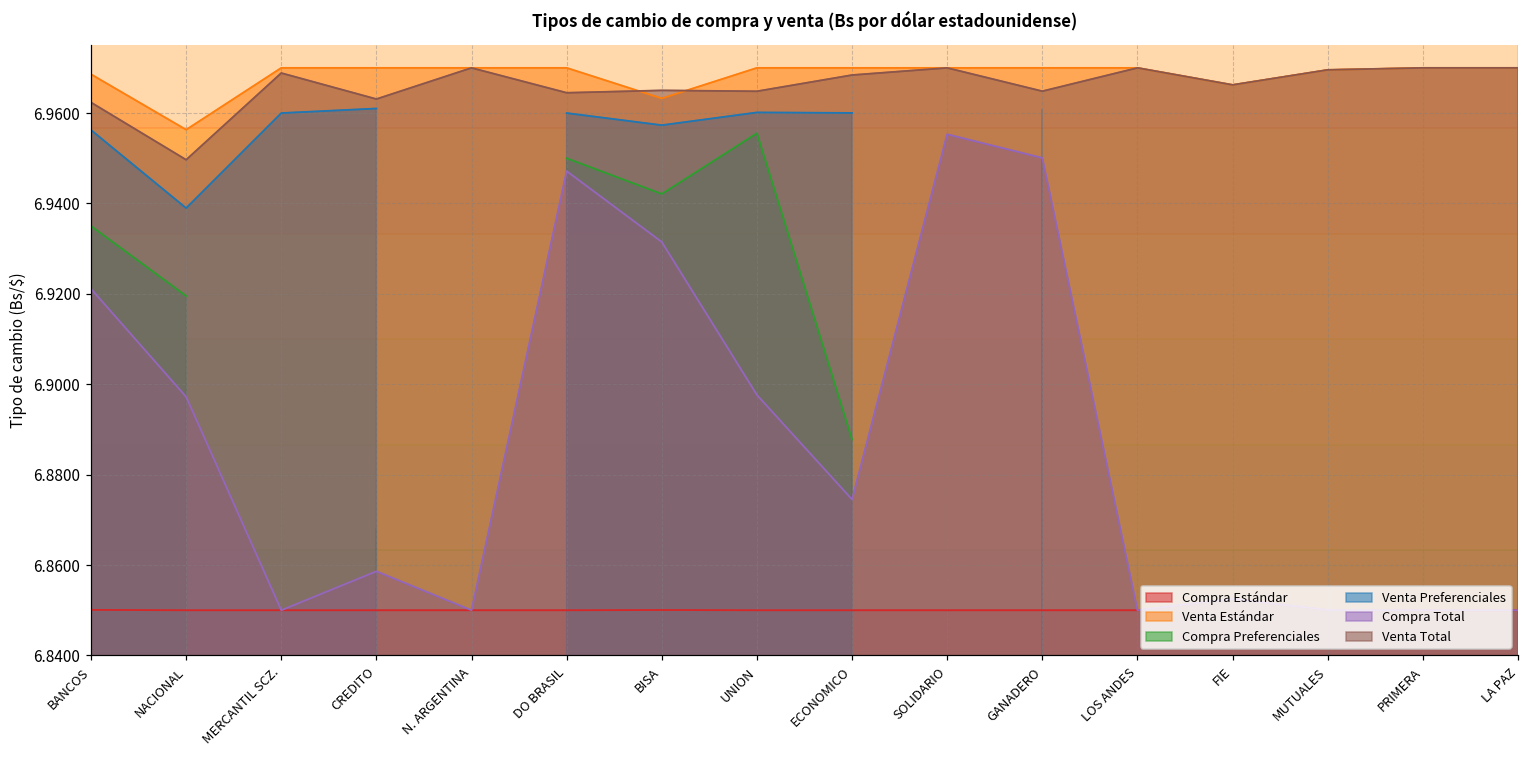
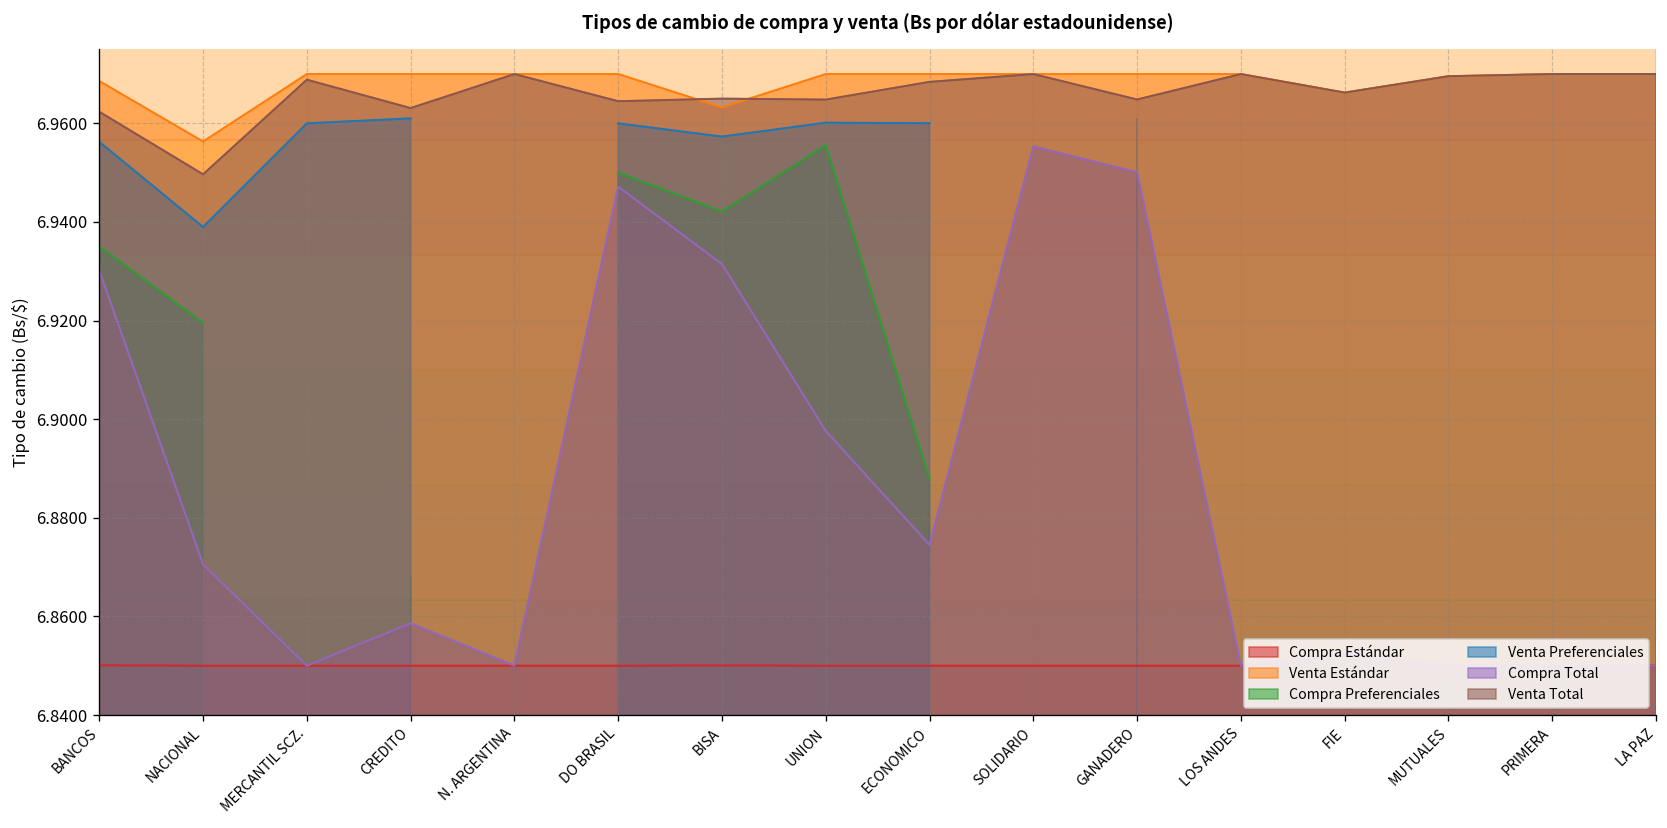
  {
    "Compra Estándar": {
      "BANCOS": 6.850,
      "NACIONAL": 6.850,
      "CREDITO": 6.850,
      "DO BRASIL": 6.850,
      "BISA": 6.850,
      "UNION": 6.850,
      "ECONOMICO": 6.850,
      "SOLIDARIO": 6.850,
      "GANADERO": 6.850
    },
    "Venta Estándar": {
      "BANCOS": 6.969,
      "NACIONAL": 6.956,
      "MERCANTIL SCZ.": 6.970,
      "CREDITO": 6.970,
      "DO BRASIL": 6.970,
      "BISA": 6.963,
      "UNION": 6.970,
      "ECONOMICO": 6.970,
      "GANADERO": 6.970
    },
    "Compra Total": {
-     "BANCOS": 6.921,
-     "NACIONAL": 6.897,
+     "BANCOS": 6.930,
+     "NACIONAL": 6.871,
      "CREDITO": 6.859,
      "DO BRASIL": 6.947,
      "BISA": 6.931,
      "UNION": 6.898,
      "ECONOMICO": 6.875,
      "SOLIDARIO": 6.955
    },
    "Venta Total": {
      "BANCOS": 6.962,
      "NACIONAL": 6.950,
      "MERCANTIL SCZ.": 6.969,
      "CREDITO": 6.963,
      "DO BRASIL": 6.964,
      "BISA": 6.965,
      "UNION": 6.965,
      "ECONOMICO": 6.968,
      "GANADERO": 6.965
    }
  }
